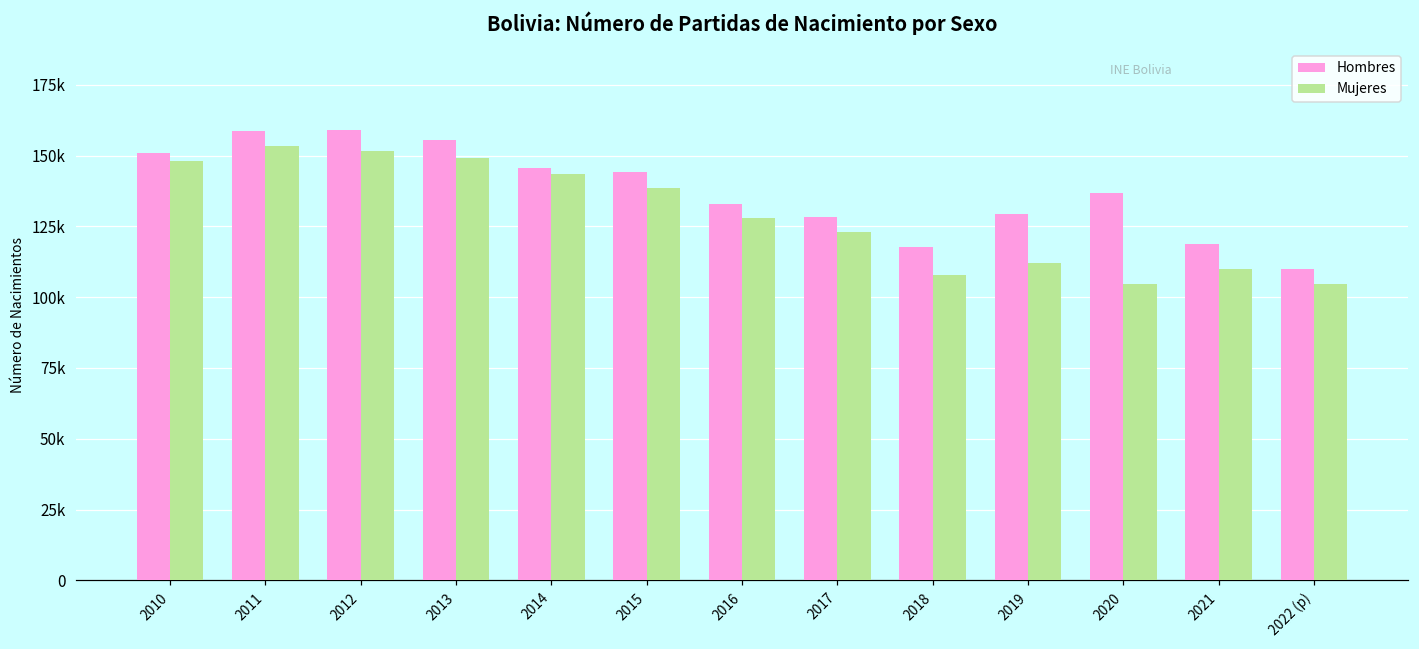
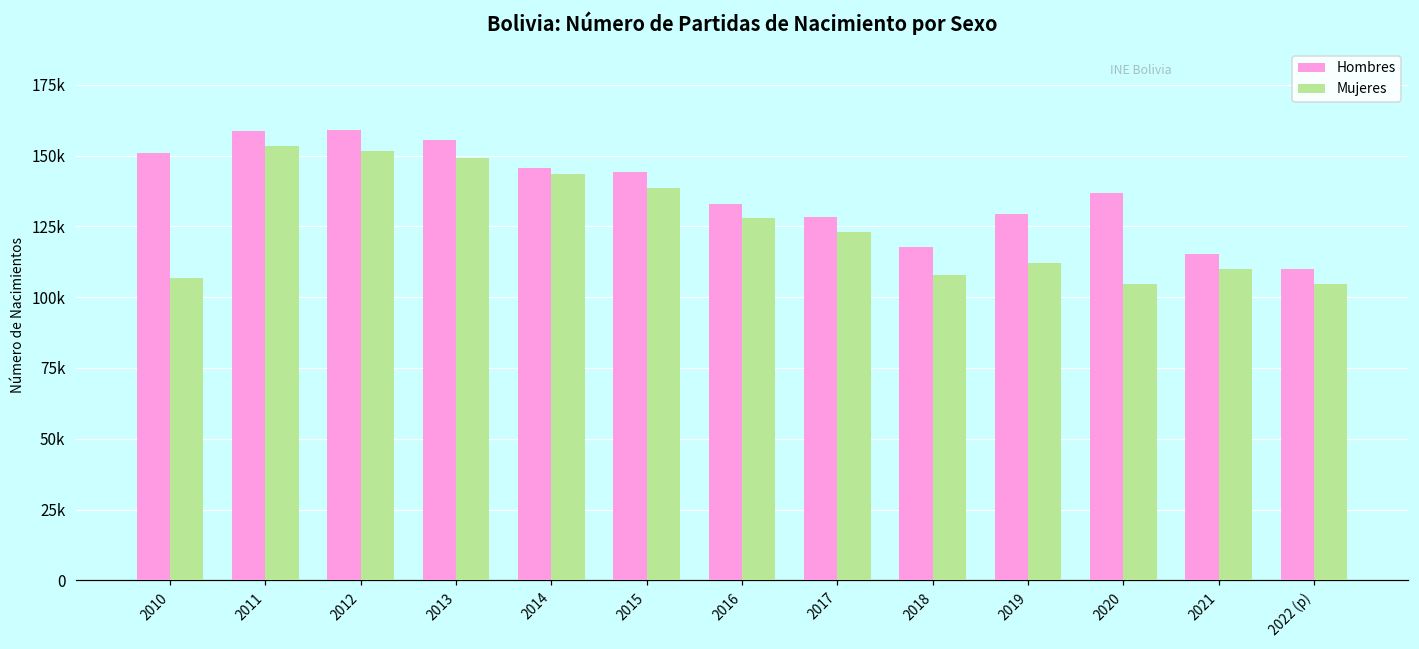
  {
    "Hombres": {
      "2010": 151000,
      "2011": 159000,
      "2012": 159000,
      "2013": 156000,
      "2014": 146000,
      "2015": 144000,
      "2016": 133000,
      "2017": 128000,
      "2018": 118000,
      "2019": 129000,
      "2020": 137000,
-     "2021": 119000,
+     "2021": 115000,
      "2022 (p)": 110000
    },
    "Mujeres": {
-     "2010": 148000,
+     "2010": 107000,
      "2011": 153000,
      "2012": 152000,
      "2013": 149000,
      "2014": 144000,
      "2015": 139000,
      "2016": 128000,
      "2017": 123000,
      "2018": 108000,
      "2019": 112000,
      "2020": 105000,
      "2021": 110000,
      "2022 (p)": 105000
    }
  }
